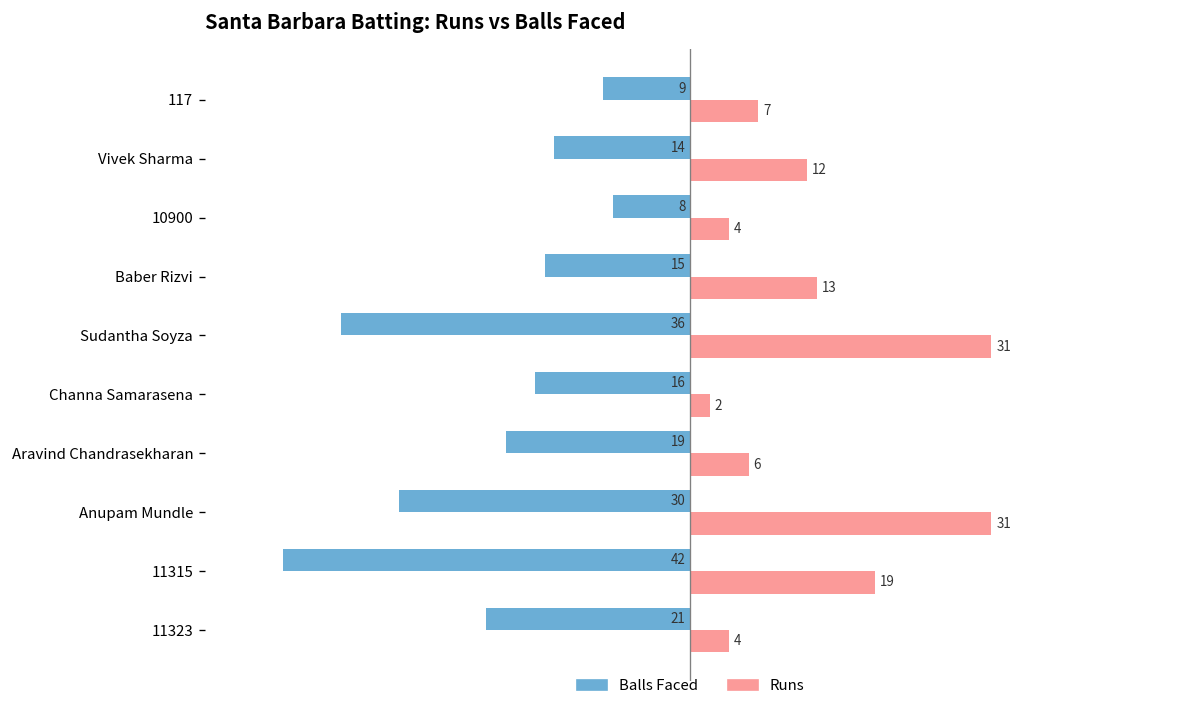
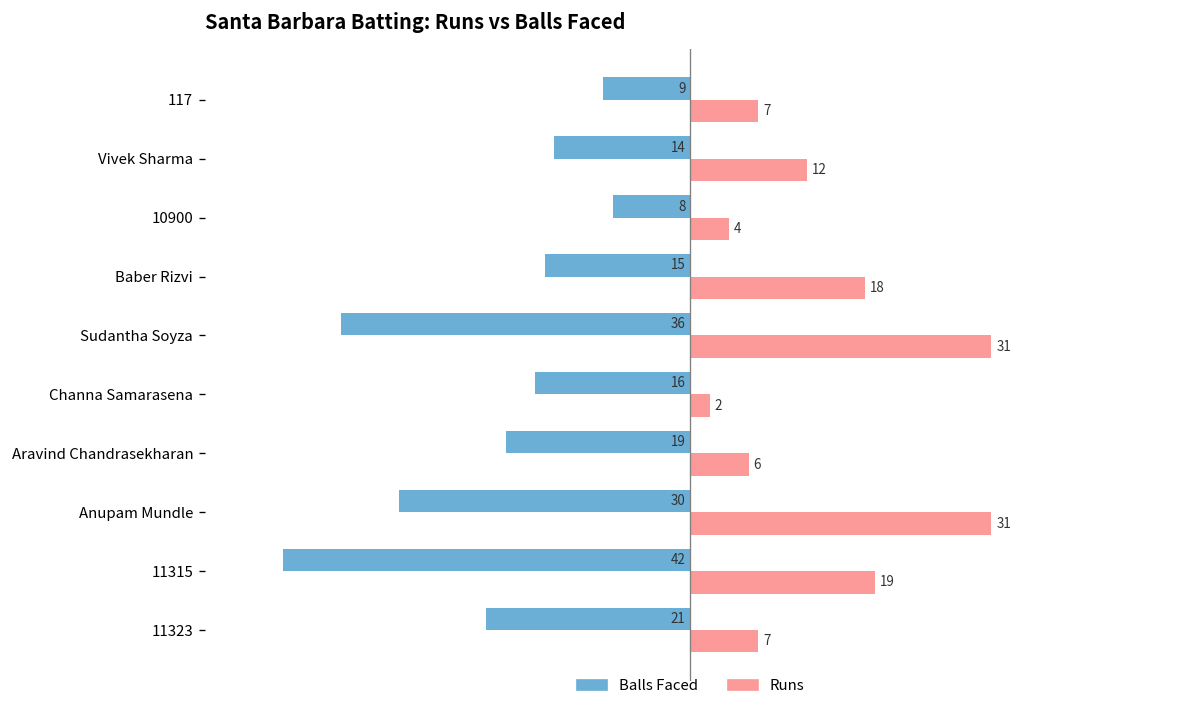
  {
    "Runs": {
      "117": 7,
      "Vivek Sharma": 12,
      "10900": 4,
-     "Baber Rizvi": 13,
+     "Baber Rizvi": 18,
      "Sudantha Soyza": 31,
      "Channa Samarasena": 2,
      "Aravind Chandrasekharan": 6,
      "Anupam Mundle": 31,
      "11315": 19,
-     "11323": 4
+     "11323": 7
    }
  }
